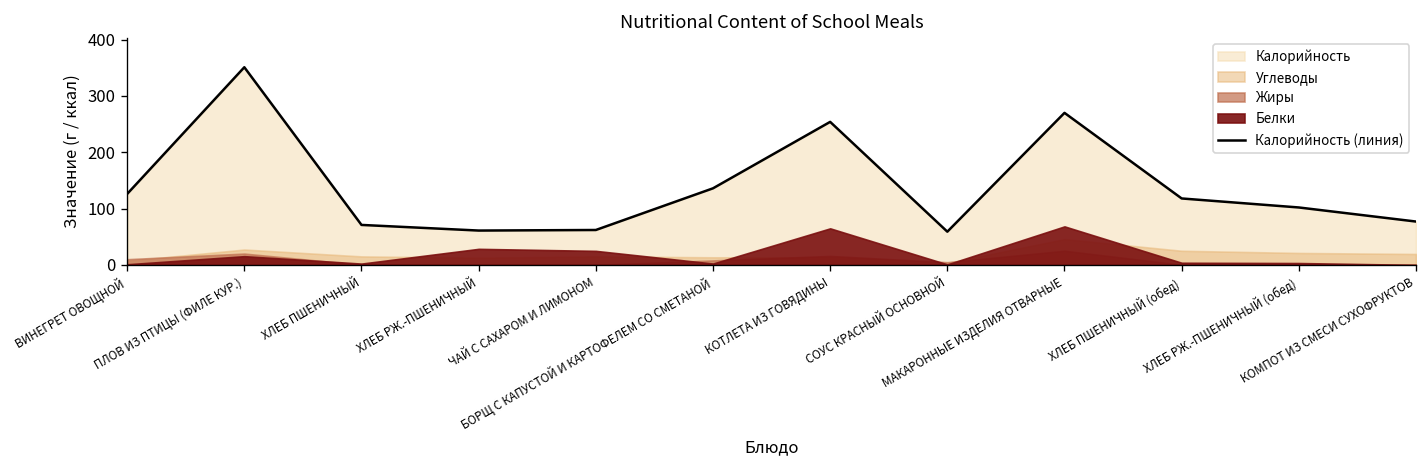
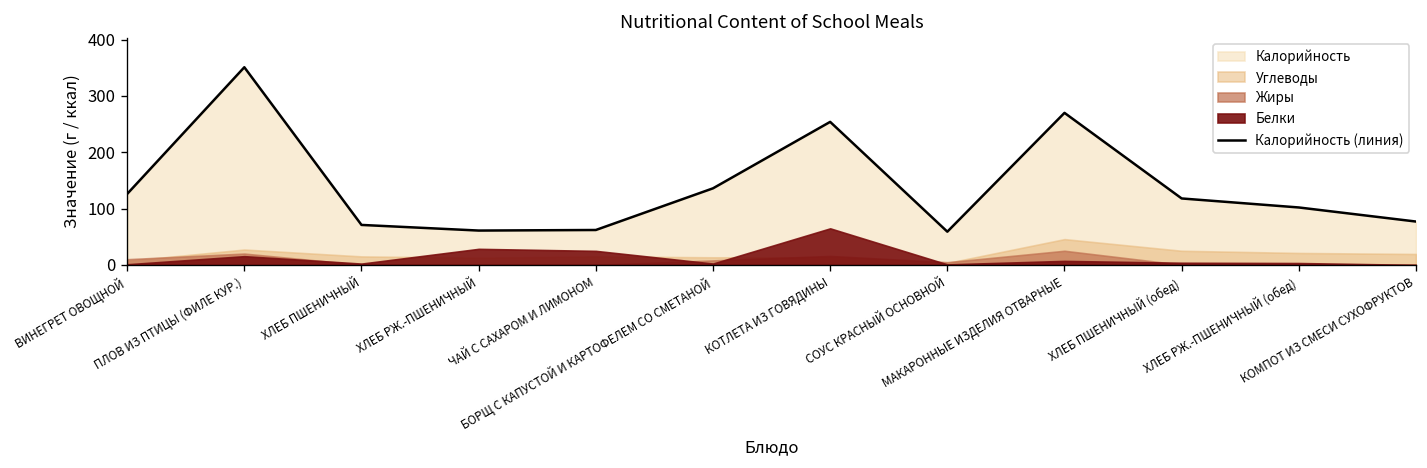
  {
    "Жиры": {
      "ЧАЙ С САХАРОМ И ЛИМОНОМ": 0,
      "БОРЩ С КАПУСТОЙ И КАРТОФЕЛЕМ СО СМЕТАНОЙ": 10,
      "МАКАРОННЫЕ ИЗДЕЛИЯ ОТВАРНЫЕ": 30
    },
    "Белки": {
      "ХЛЕБ РЖ.-ПШЕНИЧНЫЙ": 30,
      "ЧАЙ С САХАРОМ И ЛИМОНОМ": 20,
      "КОТЛЕТА ИЗ ГОВЯДИНЫ": 60,
-     "МАКАРОННЫЕ ИЗДЕЛИЯ ОТВАРНЫЕ": 70
+     "МАКАРОННЫЕ ИЗДЕЛИЯ ОТВАРНЫЕ": 10
    }
  }
